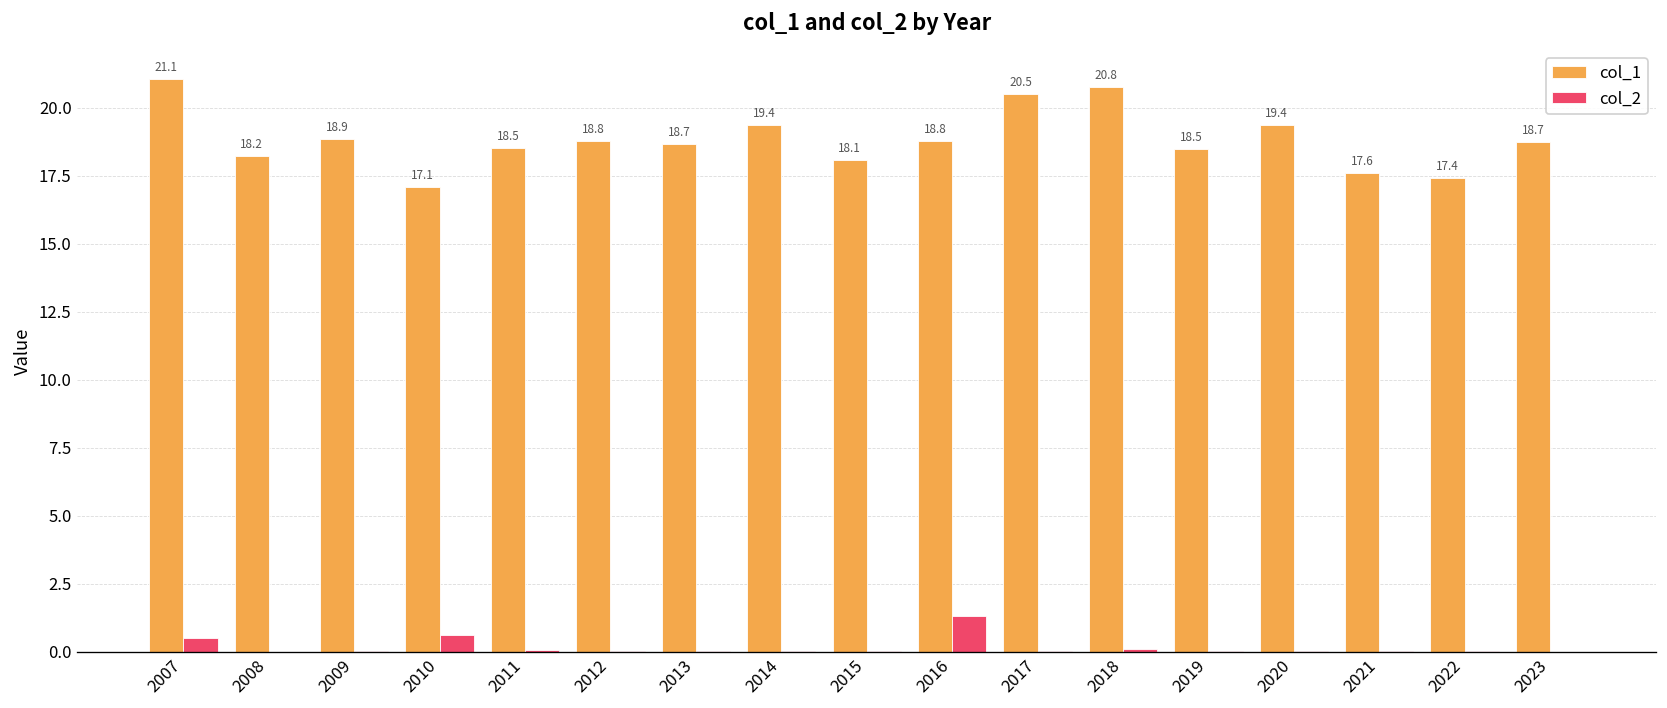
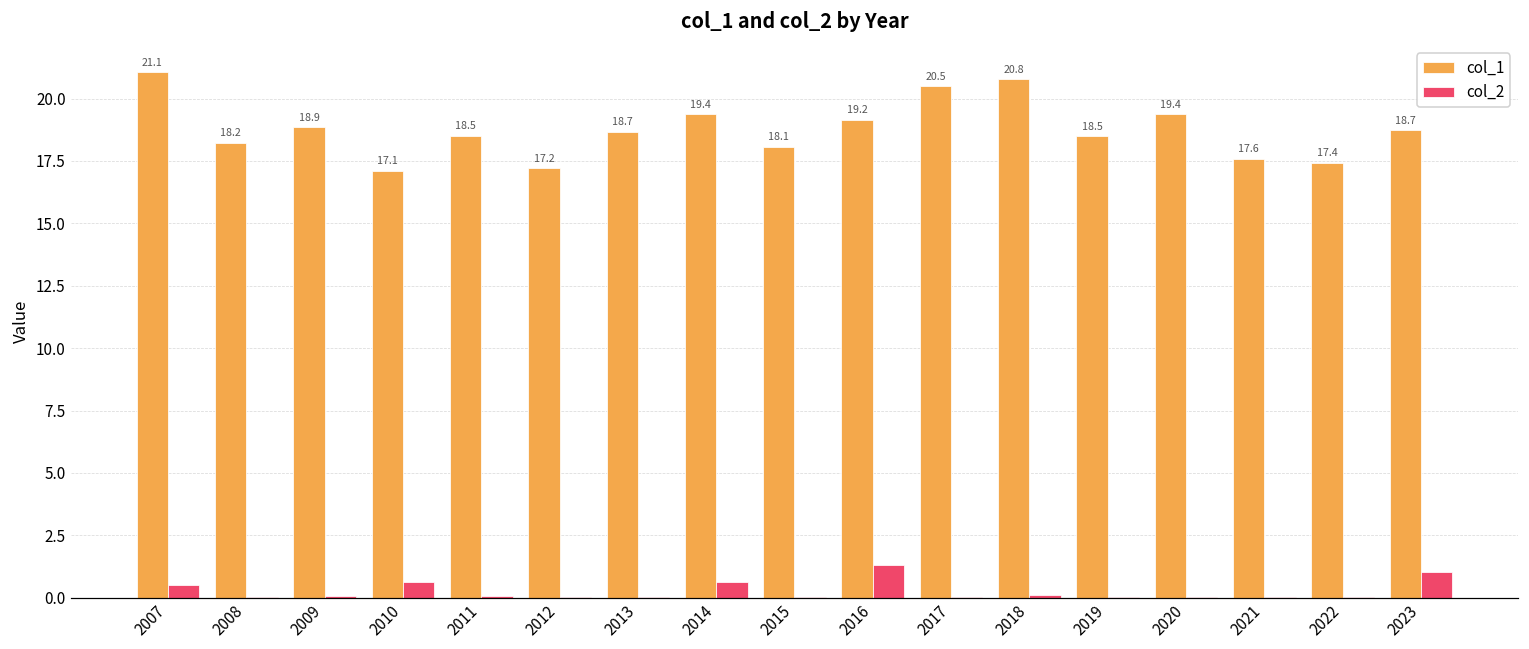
  {
    "col_1": {
      "2007": 21.1,
      "2008": 18.2,
      "2009": 18.9,
      "2010": 17.1,
      "2011": 18.5,
-     "2012": 18.8,
+     "2012": 17.2,
      "2013": 18.7,
      "2014": 19.4,
      "2015": 18.1,
-     "2016": 18.8,
+     "2016": 19.2,
      "2017": 20.5,
      "2018": 20.8,
      "2019": 18.5,
      "2020": 19.4,
      "2021": 17.6,
      "2022": 17.4,
      "2023": 18.7
    },
    "col_2": {
      "2007": 0.5,
      "2010": 0.6,
-     "2014": 0.1,
+     "2014": 0.6,
      "2016": 1.3,
-     "2023": 0.0
+     "2023": 1.0
    }
  }
